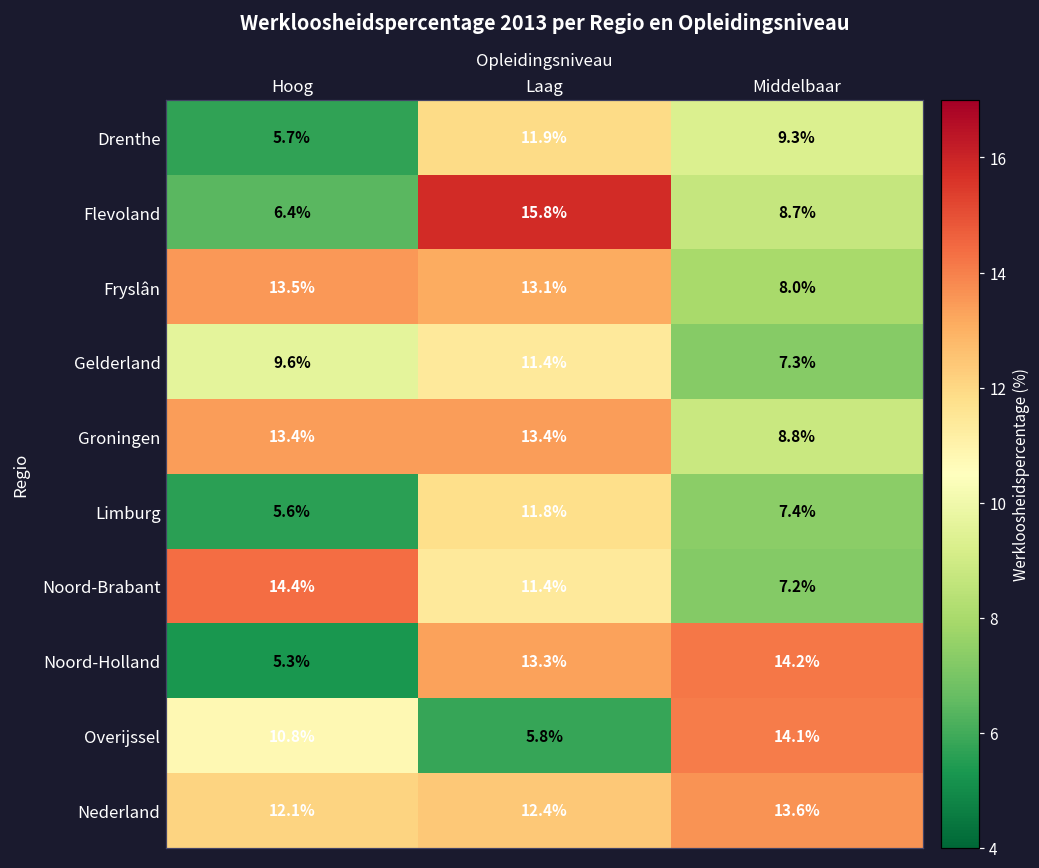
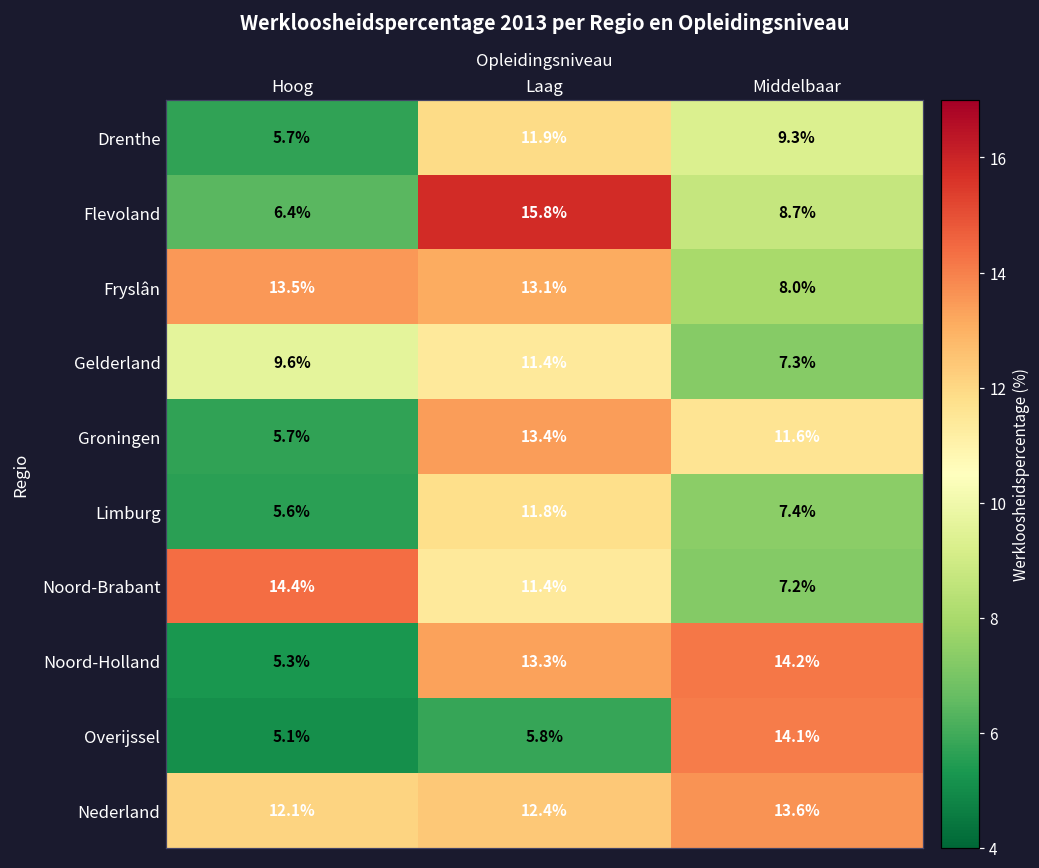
  {
    "Drenthe": {
      "Hoog": "5.7%",
      "Laag": "11.9%",
      "Middelbaar": "9.3%"
    },
    "Flevoland": {
      "Hoog": "6.4%",
      "Laag": "15.8%",
      "Middelbaar": "8.7%"
    },
    "Fryslân": {
      "Hoog": "13.5%",
      "Laag": "13.1%",
      "Middelbaar": "8.0%"
    },
    "Gelderland": {
      "Hoog": "9.6%",
      "Laag": "11.4%",
      "Middelbaar": "7.3%"
    },
    "Groningen": {
-     "Hoog": "13.4%",
+     "Hoog": "5.7%",
      "Laag": "13.4%",
-     "Middelbaar": "8.8%"
+     "Middelbaar": "11.6%"
    },
    "Limburg": {
      "Hoog": "5.6%",
      "Laag": "11.8%",
      "Middelbaar": "7.4%"
    },
    "Noord-Brabant": {
      "Hoog": "14.4%",
      "Laag": "11.4%",
      "Middelbaar": "7.2%"
    },
    "Noord-Holland": {
      "Hoog": "5.3%",
      "Laag": "13.3%",
      "Middelbaar": "14.2%"
    },
    "Overijssel": {
-     "Hoog": "10.8%",
+     "Hoog": "5.1%",
      "Laag": "5.8%",
      "Middelbaar": "14.1%"
    },
    "Nederland": {
      "Hoog": "12.1%",
      "Laag": "12.4%",
      "Middelbaar": "13.6%"
    }
  }
